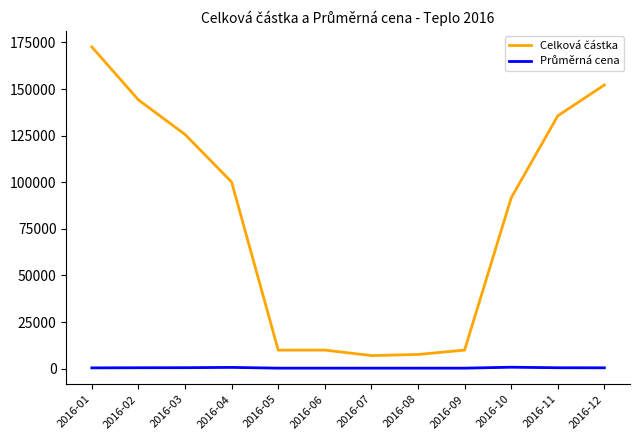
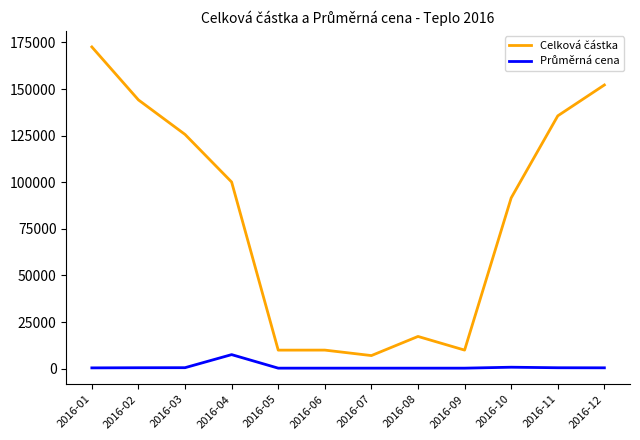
  {
    "Celková částka": {
      "2016-01": 173000,
      "2016-02": 144000,
      "2016-03": 126000,
      "2016-04": 100000,
      "2016-05": 10000,
      "2016-06": 10000,
      "2016-07": 7000,
-     "2016-08": 8000,
+     "2016-08": 17000,
      "2016-09": 10000,
      "2016-10": 92000,
      "2016-11": 136000,
      "2016-12": 152000
    },
    "Průměrná cena": {
      "2016-01": 0,
      "2016-02": 1000,
      "2016-03": 1000,
-     "2016-04": 1000,
+     "2016-04": 8000,
      "2016-05": 0,
      "2016-06": 0,
      "2016-07": 0,
      "2016-08": 0,
      "2016-09": 0,
      "2016-10": 1000,
      "2016-11": 1000,
      "2016-12": 0
    }
  }
